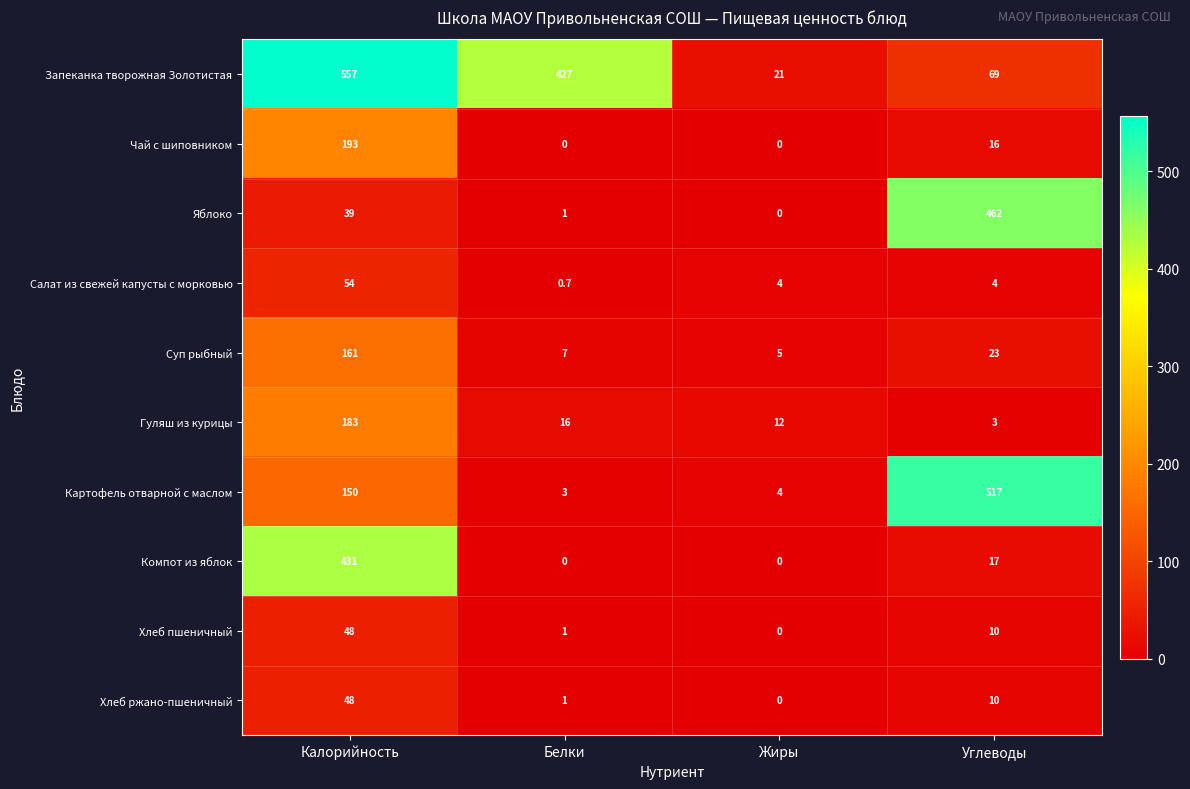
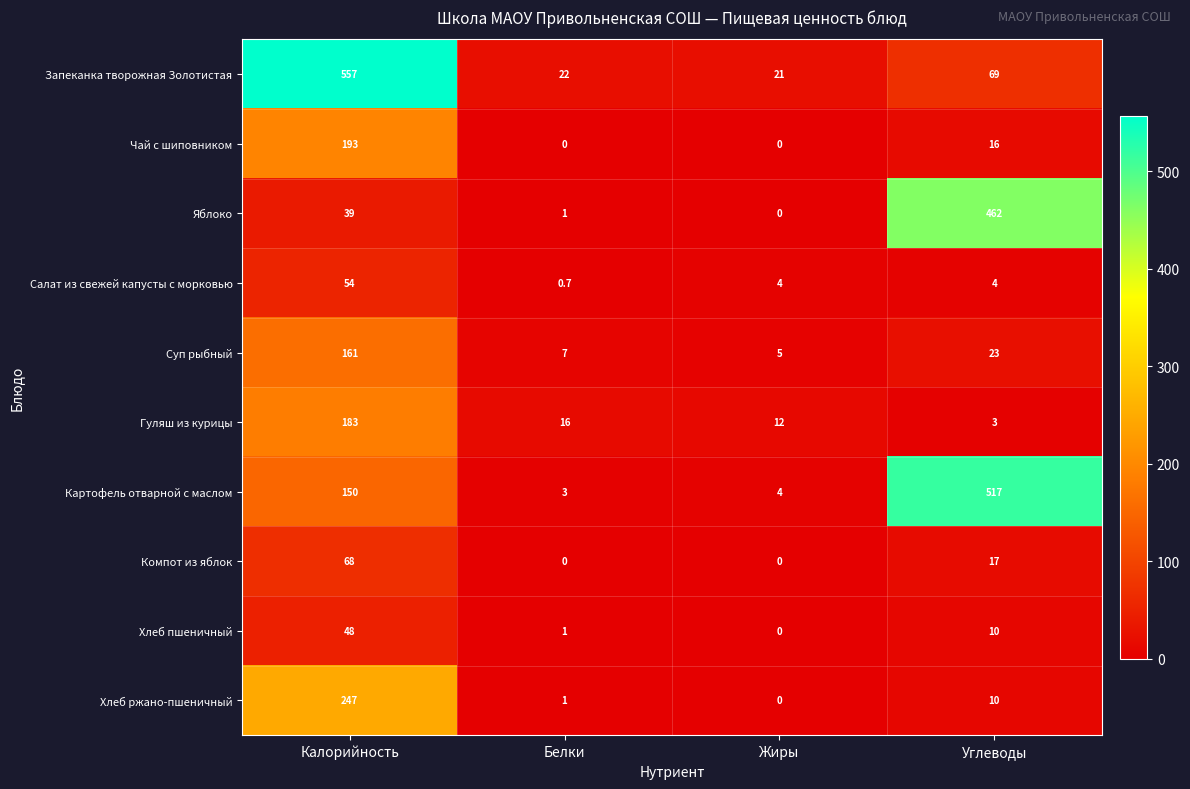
  {
    "Запеканка творожная Золотистая": {
      "Калорийность": 557,
-     "Белки": 427,
+     "Белки": 22,
      "Жиры": 21,
      "Углеводы": 69
    },
    "Чай с шиповником": {
      "Калорийность": 193,
      "Белки": 0,
      "Жиры": 0,
      "Углеводы": 16
    },
    "Яблоко": {
      "Калорийность": 39,
      "Белки": 1,
      "Жиры": 0,
      "Углеводы": 462
    },
    "Салат из свежей капусты с морковью": {
      "Калорийность": 54,
      "Белки": 0.7,
      "Жиры": 4,
      "Углеводы": 4
    },
    "Суп рыбный": {
      "Калорийность": 161,
      "Белки": 7,
      "Жиры": 5,
      "Углеводы": 23
    },
    "Гуляш из курицы": {
      "Калорийность": 183,
      "Белки": 16,
      "Жиры": 12,
      "Углеводы": 3
    },
    "Картофель отварной с маслом": {
      "Калорийность": 150,
      "Белки": 3,
      "Жиры": 4,
      "Углеводы": 517
    },
    "Компот из яблок": {
-     "Калорийность": 431,
+     "Калорийность": 68,
      "Белки": 0,
      "Жиры": 0,
      "Углеводы": 17
    },
    "Хлеб пшеничный": {
      "Калорийность": 48,
      "Белки": 1,
      "Жиры": 0,
      "Углеводы": 10
    },
    "Хлеб ржано-пшеничный": {
-     "Калорийность": 48,
+     "Калорийность": 247,
      "Белки": 1,
      "Жиры": 0,
      "Углеводы": 10
    }
  }
